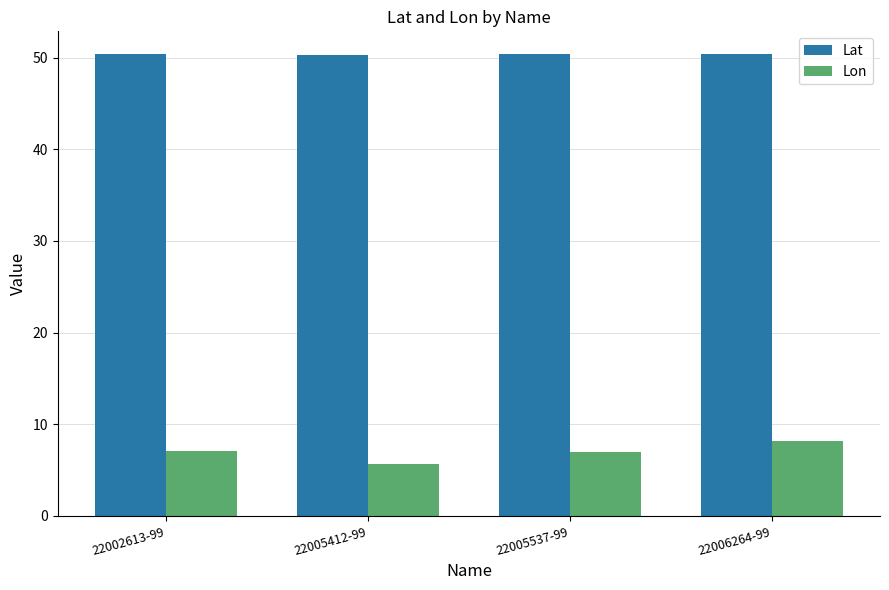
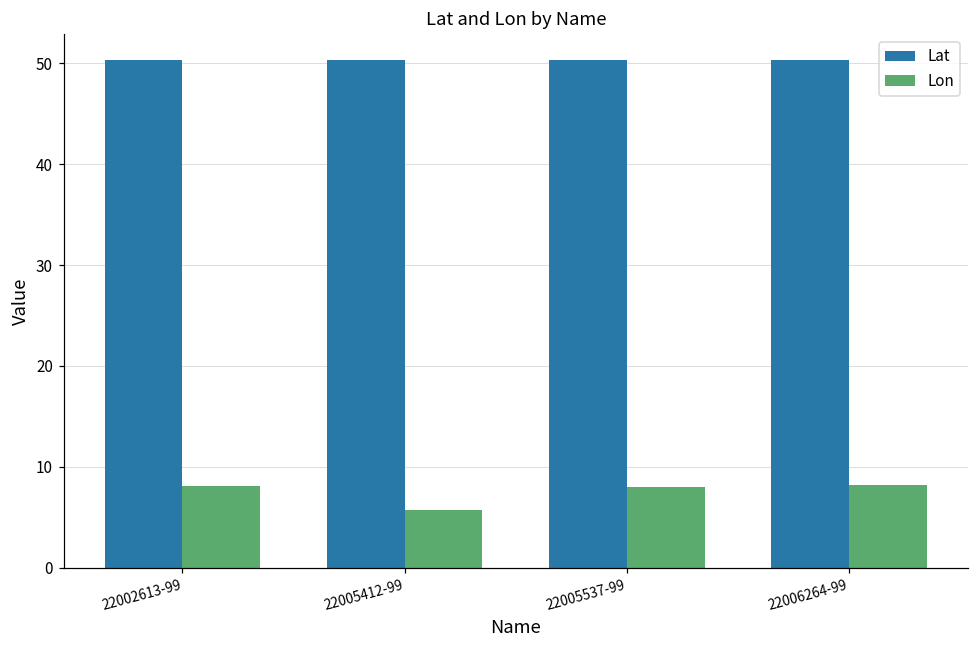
  {
    "Lat": {
      "22002613-99": 50,
      "22005412-99": 50,
      "22005537-99": 50,
      "22006264-99": 50
    },
    "Lon": {
-     "22002613-99": 7,
+     "22002613-99": 8,
      "22005412-99": 6,
-     "22005537-99": 7,
+     "22005537-99": 8,
      "22006264-99": 8
    }
  }
